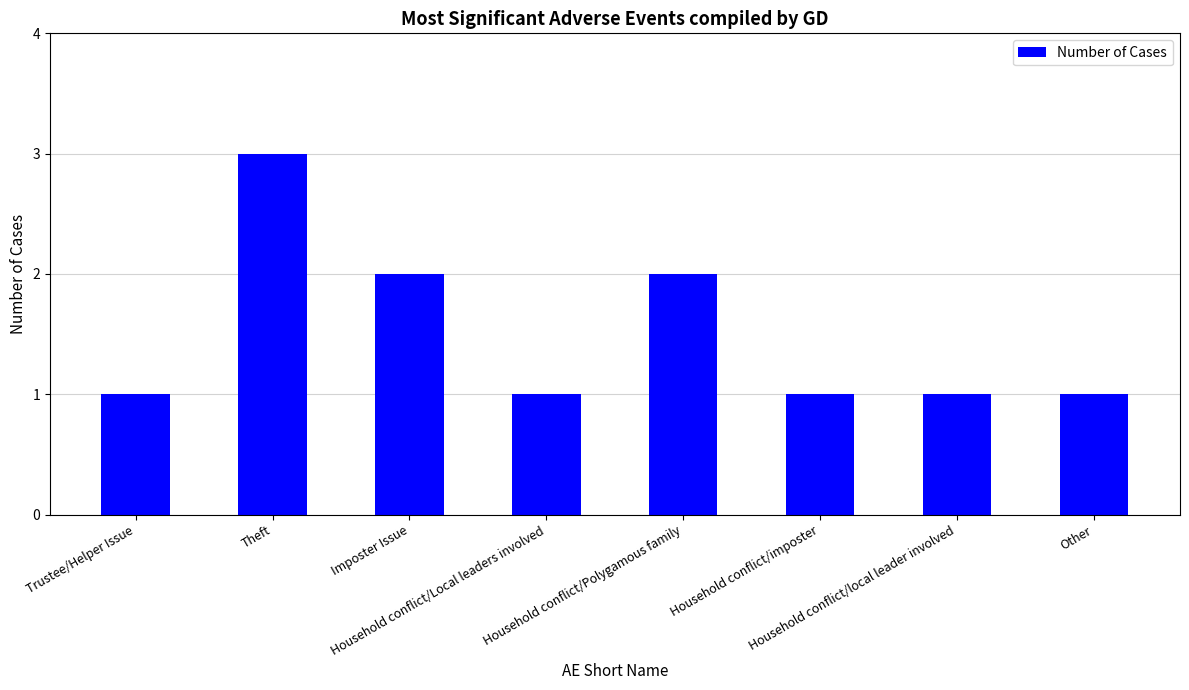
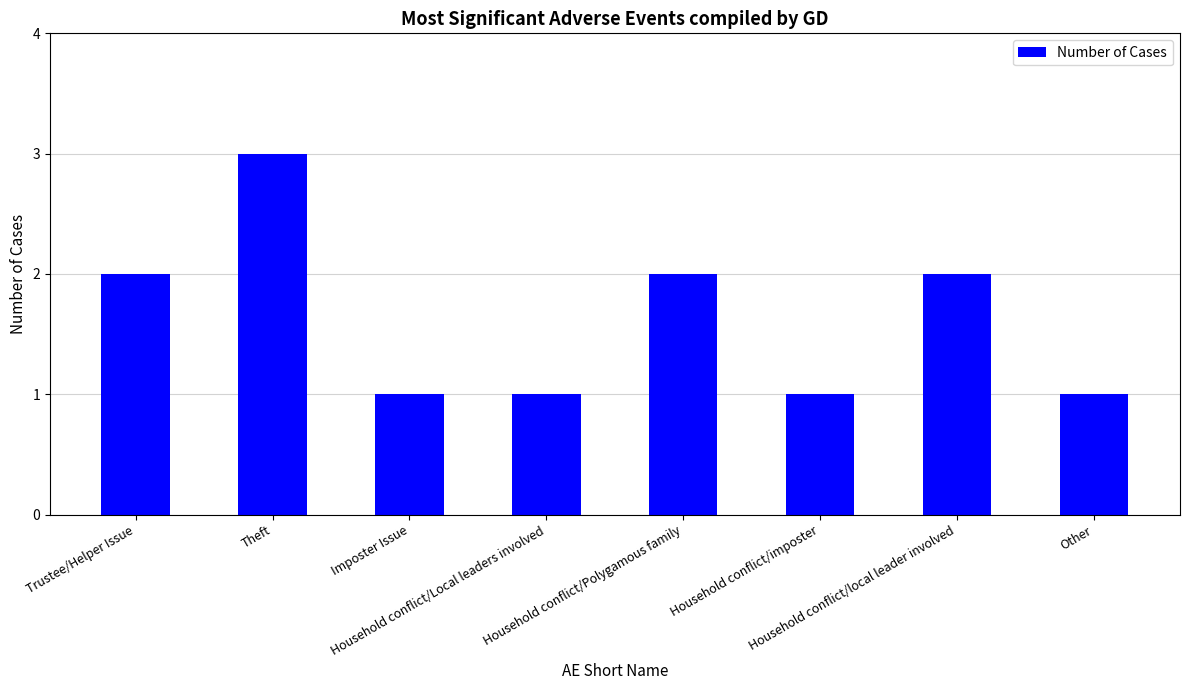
  {
-   "Trustee/Helper Issue": 1,
+   "Trustee/Helper Issue": 2,
    "Theft": 3,
-   "Imposter Issue": 2,
+   "Imposter Issue": 1,
    "Household conflict/Local leaders involved": 1,
    "Household conflict/Polygamous family": 2,
    "Household conflict/imposter": 1,
-   "Household conflict/local leader involved": 1,
+   "Household conflict/local leader involved": 2,
    "Other": 1
  }
